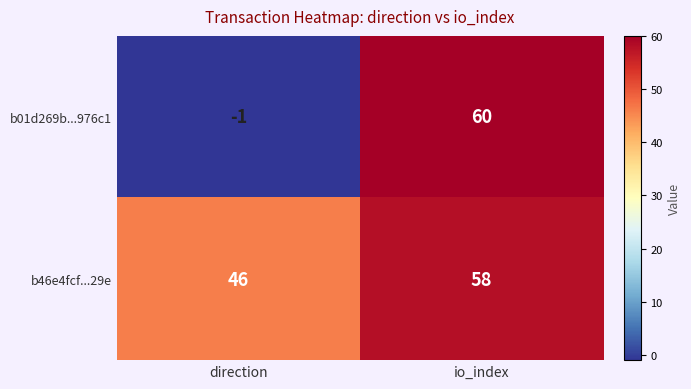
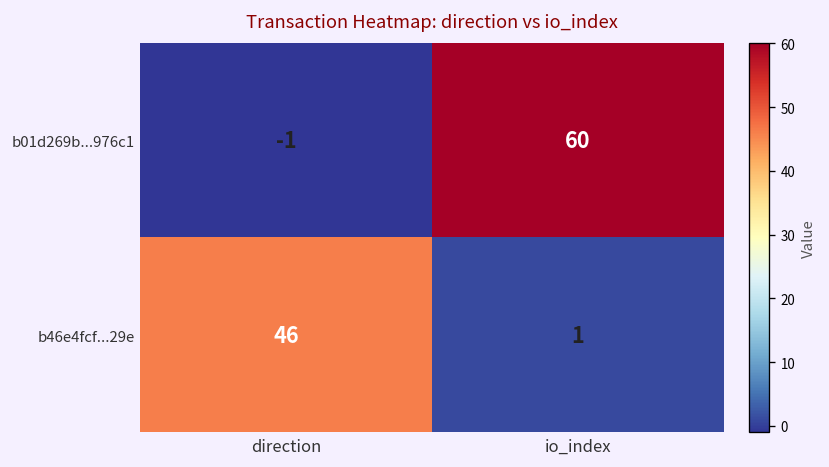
  {
    "b01d269b...976c1": {
      "direction": -1,
      "io_index": 60
    },
    "b46e4fcf...29e": {
      "direction": 46,
-     "io_index": 58
+     "io_index": 1
    }
  }
